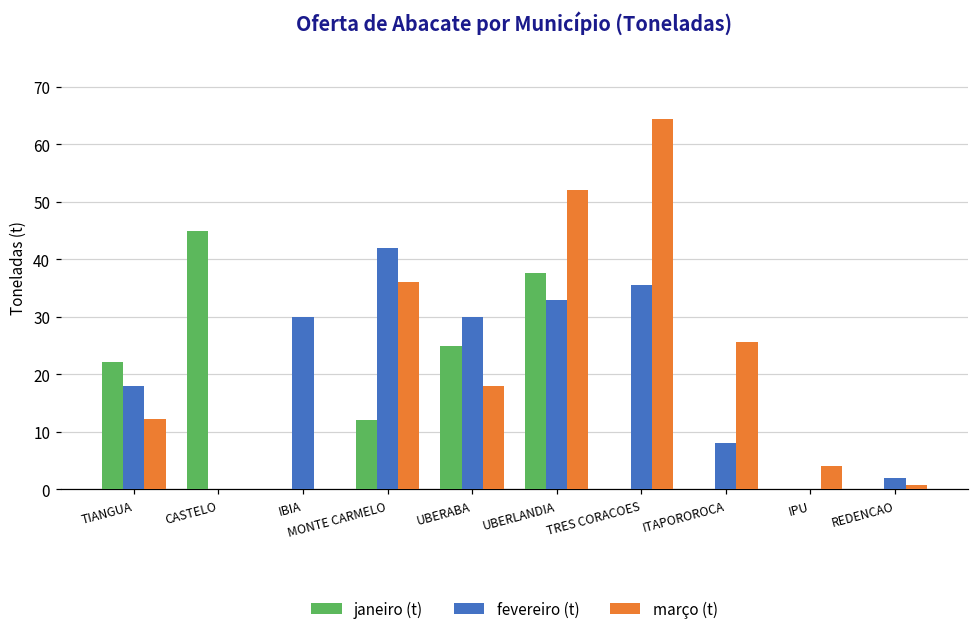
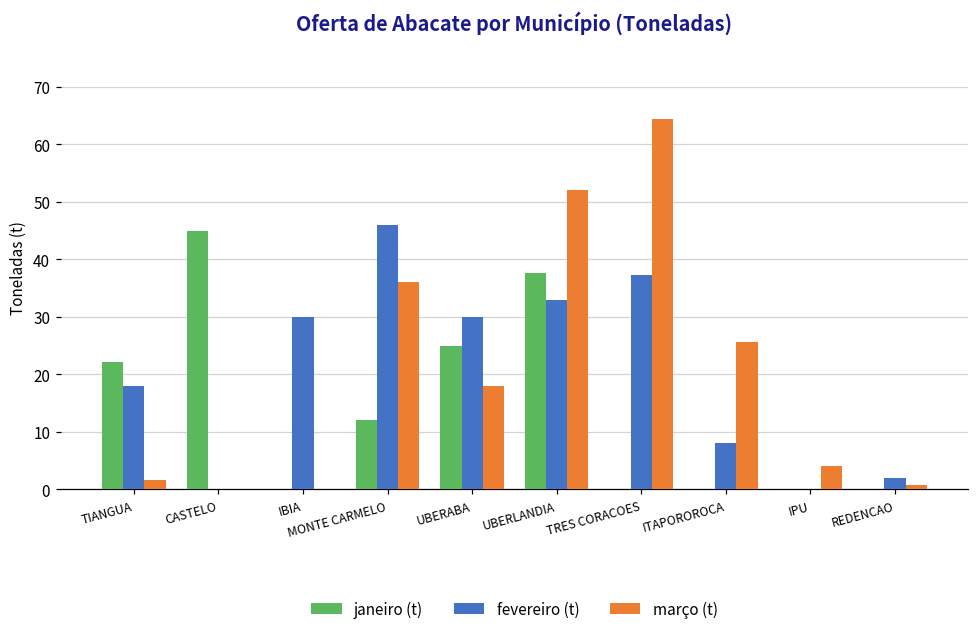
  {
    "janeiro (t)": {
      "TIANGUA": 22,
      "CASTELO": 45,
      "IBIA": 0,
      "MONTE CARMELO": 12,
      "UBERABA": 25,
      "UBERLANDIA": 38,
      "TRES CORACOES": 0,
      "ITAPOROROCA": 0,
      "IPU": 0,
      "REDENCAO": 0
    },
    "fevereiro (t)": {
      "TIANGUA": 18,
      "CASTELO": 0,
      "IBIA": 30,
-     "MONTE CARMELO": 42,
+     "MONTE CARMELO": 46,
      "UBERABA": 30,
      "UBERLANDIA": 33,
-     "TRES CORACOES": 36,
+     "TRES CORACOES": 37,
      "ITAPOROROCA": 8,
      "IPU": 0,
      "REDENCAO": 2
    },
    "março (t)": {
-     "TIANGUA": 12,
+     "TIANGUA": 2,
      "CASTELO": 0,
      "IBIA": 0,
      "MONTE CARMELO": 36,
      "UBERABA": 18,
      "UBERLANDIA": 52,
      "TRES CORACOES": 64,
      "ITAPOROROCA": 26,
      "IPU": 4,
      "REDENCAO": 1
    }
  }
